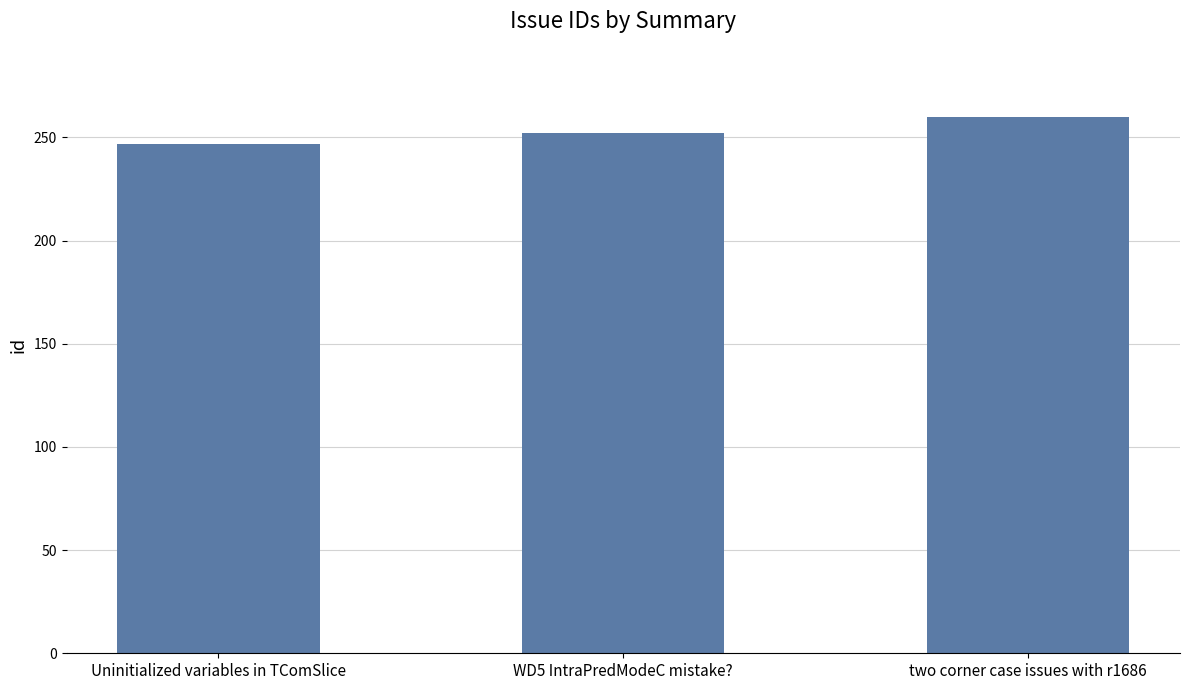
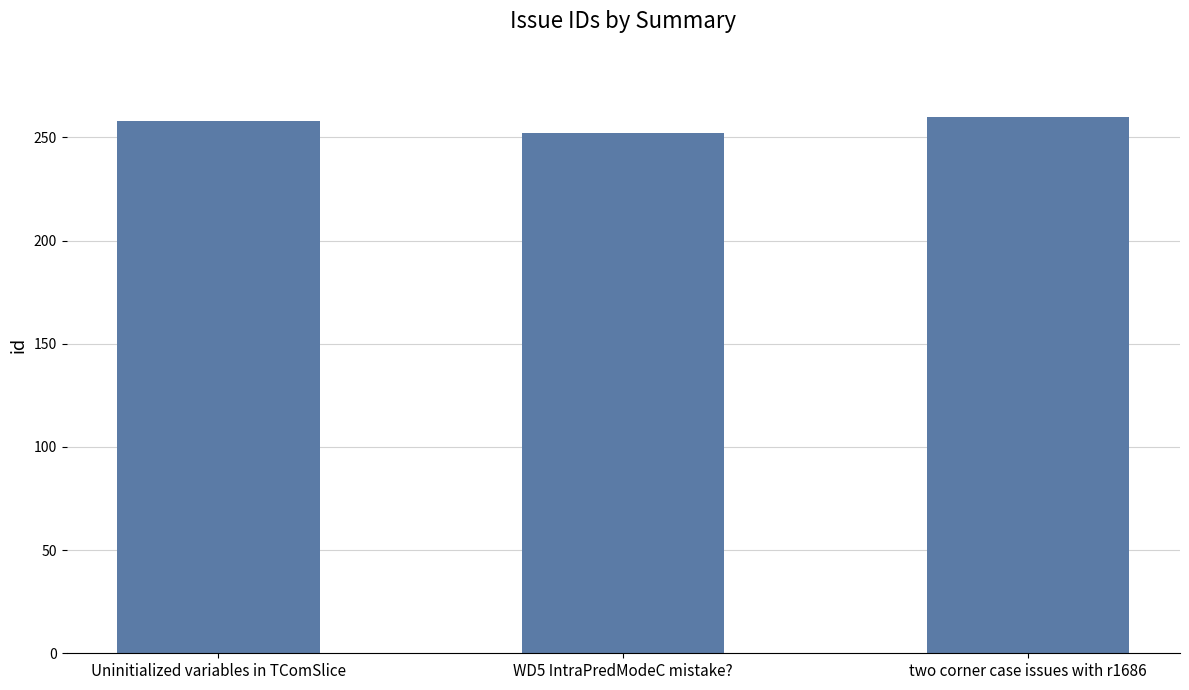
  {
-   "Uninitialized variables in TComSlice": 247,
+   "Uninitialized variables in TComSlice": 258,
    "WD5 IntraPredModeC mistake?": 252,
    "two corner case issues with r1686": 260
  }
